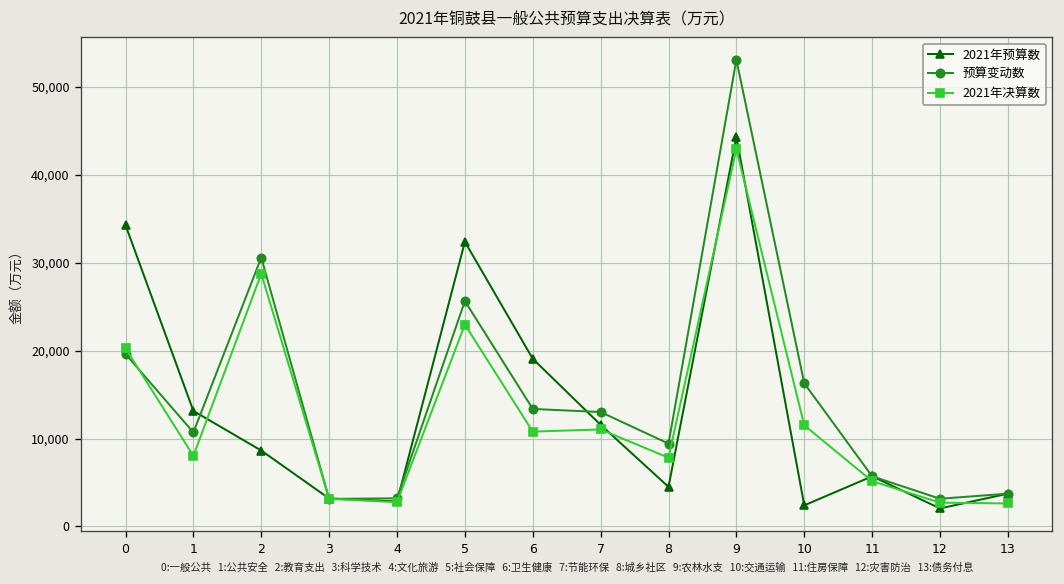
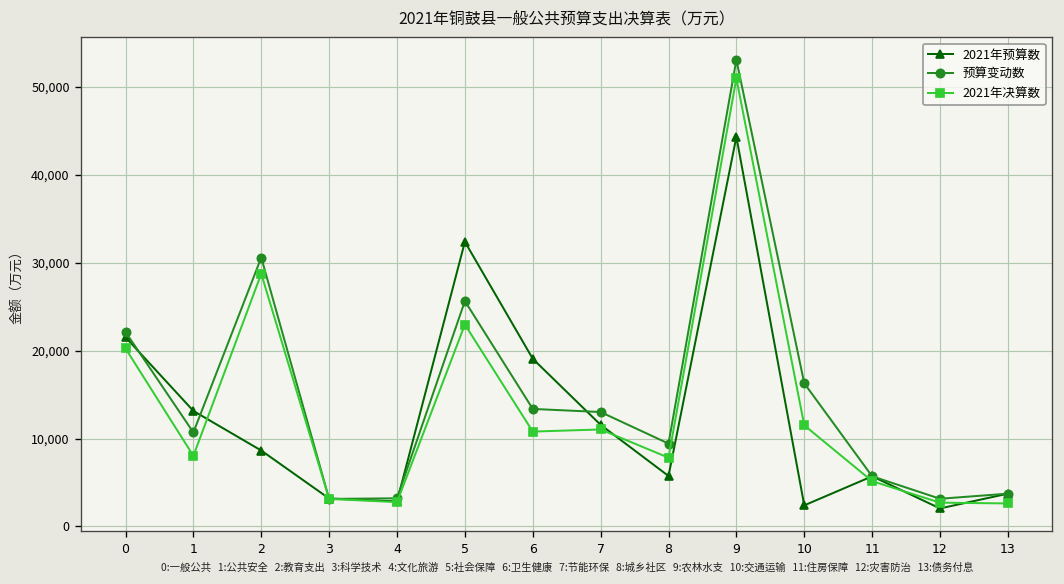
  {
    "2021年预算数": {
-     "0": "34,000",
+     "0": "22,000",
      "1": "13,000",
      "2": "9,000",
      "5": "32,000",
      "6": "19,000",
      "7": "12,000",
-     "8": "4,000",
+     "8": "6,000",
      "9": "44,000",
      "10": "2,000",
      "12": "2,000"
    },
    "预算变动数": {
-     "0": "20,000",
+     "0": "22,000",
      "1": "11,000",
      "2": "31,000",
      "5": "26,000",
      "6": "13,000",
      "7": "13,000",
      "8": "9,000",
      "9": "53,000",
      "10": "16,000",
      "12": "3,000"
    },
    "2021年决算数": {
      "0": "20,000",
      "1": "8,000",
      "2": "29,000",
      "5": "23,000",
      "6": "11,000",
      "7": "11,000",
      "8": "8,000",
-     "9": "43,000",
+     "9": "51,000",
      "10": "12,000",
      "11": "5,000",
      "12": "3,000",
      "13": "3,000"
    }
  }
